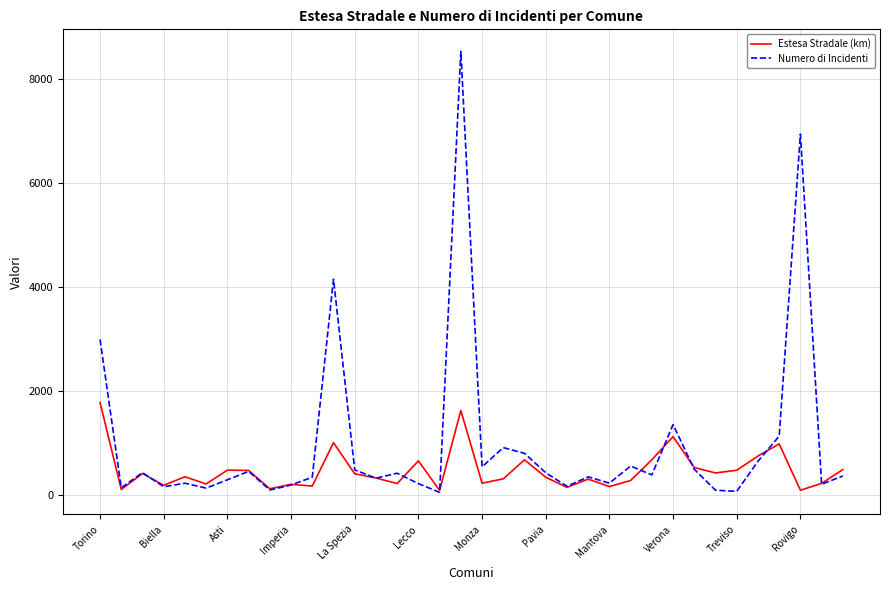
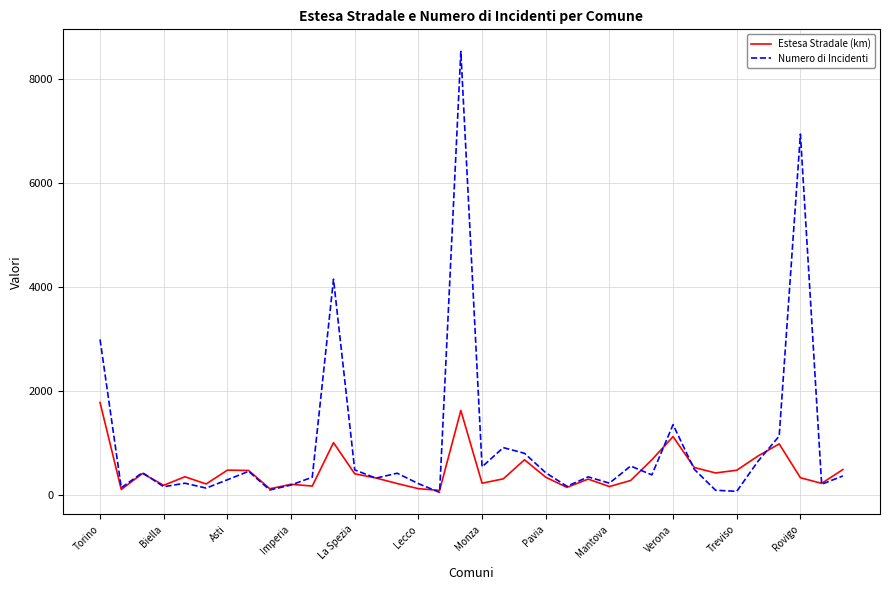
  {
    "Estesa Stradale (km)": {
      "Torino": 1800,
      "Asti": 500,
      "La Spezia": 400,
-     "Lecco": 700,
+     "Lecco": 100,
      "Monza": 200,
      "Pavia": 400,
      "Mantova": 200,
      "Verona": 1100,
      "Treviso": 500,
-     "Rovigo": 100
+     "Rovigo": 300
    },
    "Numero di Incidenti": {
      "Torino": 3000,
      "Asti": 300,
      "La Spezia": 500,
      "Lecco": 200,
      "Monza": 500,
      "Pavia": 400,
      "Mantova": 200,
      "Verona": 1400,
      "Treviso": 100,
      "Rovigo": 6900
    }
  }
